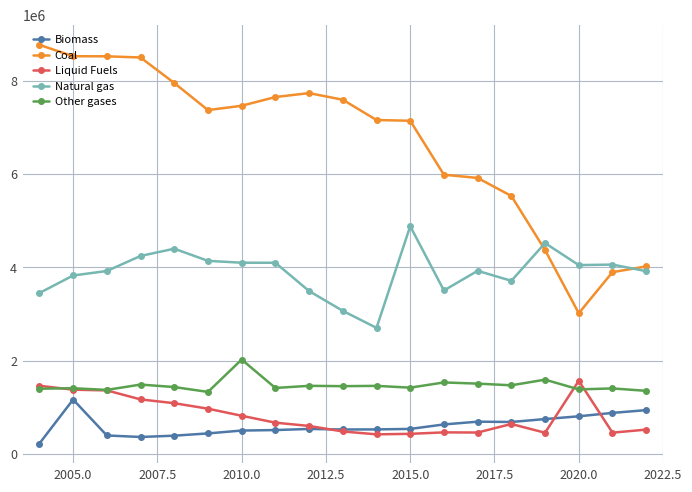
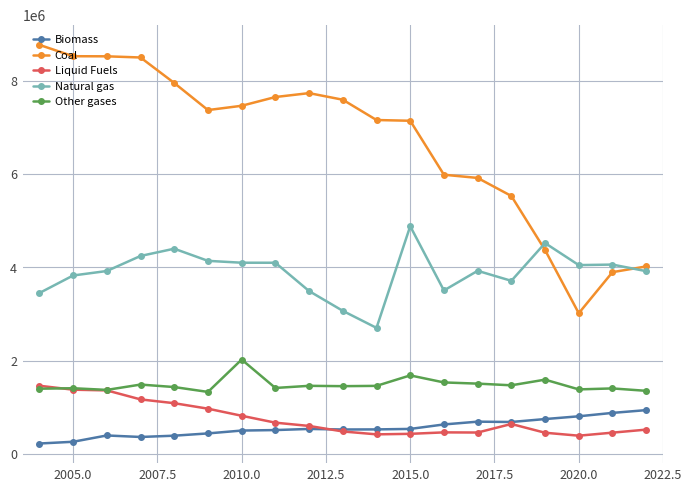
  {
    "Biomass": {
-     "2005.0": 1200000,
+     "2005.0": 300000,
      "2010.0": 500000,
      "2015.0": 500000,
      "2020.0": 800000
    },
    "Coal": {
      "2005.0": 8500000,
      "2010.0": 7500000,
      "2015.0": 7100000,
      "2020.0": 3000000
    },
    "Liquid Fuels": {
      "2010.0": 800000,
      "2015.0": 400000,
-     "2020.0": 1600000
+     "2020.0": 400000
    },
    "Natural gas": {
      "2005.0": 3800000,
      "2010.0": 4100000,
      "2015.0": 4900000,
      "2020.0": 4000000
    },
    "Other gases": {
      "2010.0": 2000000,
-     "2015.0": 1400000,
+     "2015.0": 1700000,
      "2020.0": 1400000
    }
  }
